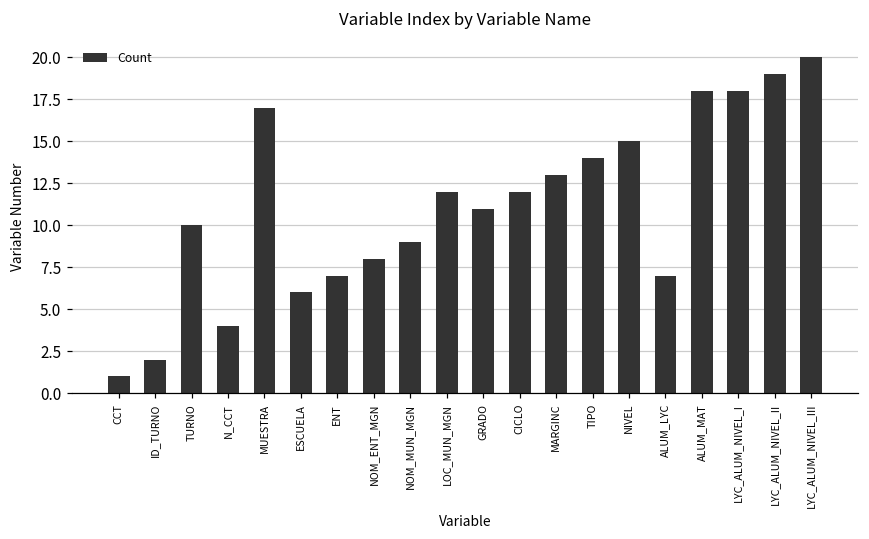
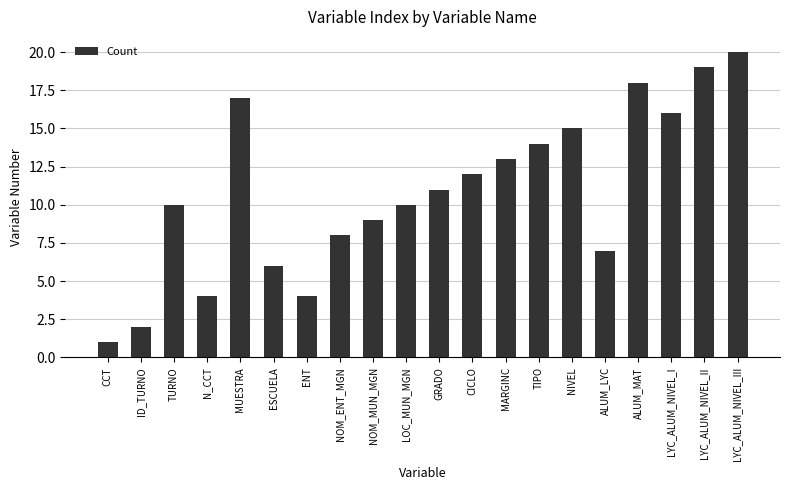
  {
    "CCT": 1,
    "ID_TURNO": 2,
    "TURNO": 10,
    "N_CCT": 4,
    "MUESTRA": 17,
    "ESCUELA": 6,
-   "ENT": 7,
+   "ENT": 4,
    "NOM_ENT_MGN": 8,
    "NOM_MUN_MGN": 9,
-   "LOC_MUN_MGN": 12,
+   "LOC_MUN_MGN": 10,
    "GRADO": 11,
    "CICLO": 12,
    "MARGINC": 13,
    "TIPO": 14,
    "NIVEL": 15,
    "ALUM_LYC": 7,
    "ALUM_MAT": 18,
-   "LYC_ALUM_NIVEL_I": 18,
+   "LYC_ALUM_NIVEL_I": 16,
    "LYC_ALUM_NIVEL_II": 19,
    "LYC_ALUM_NIVEL_III": 20
  }
